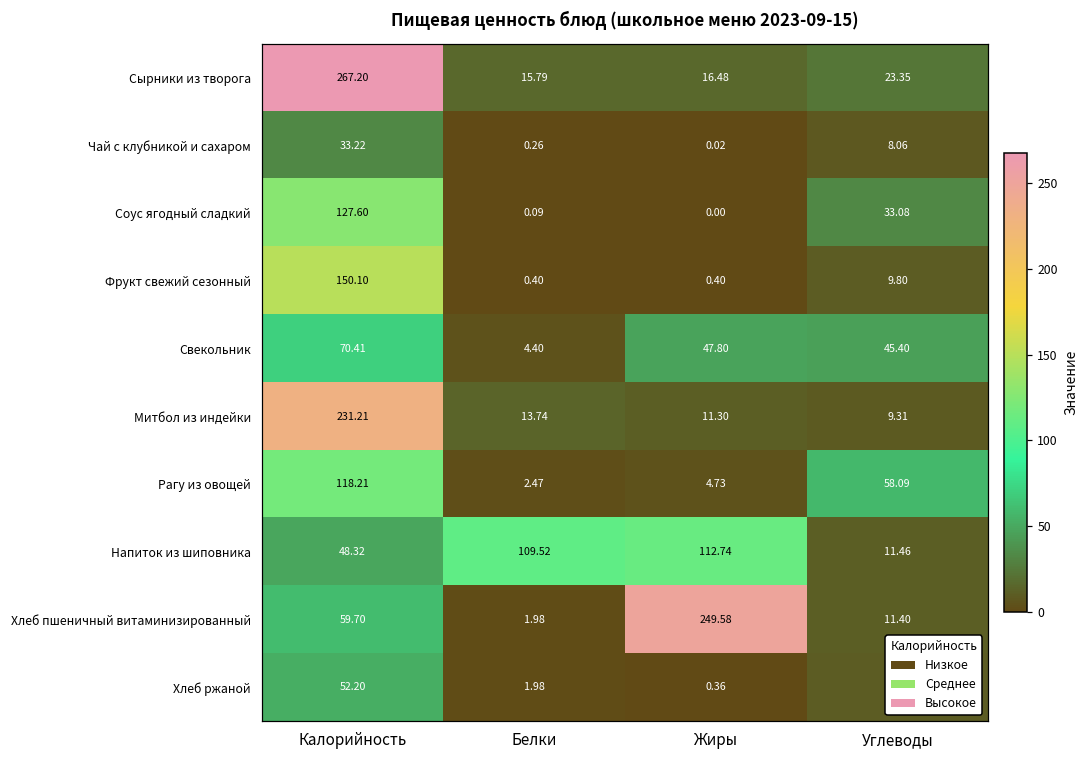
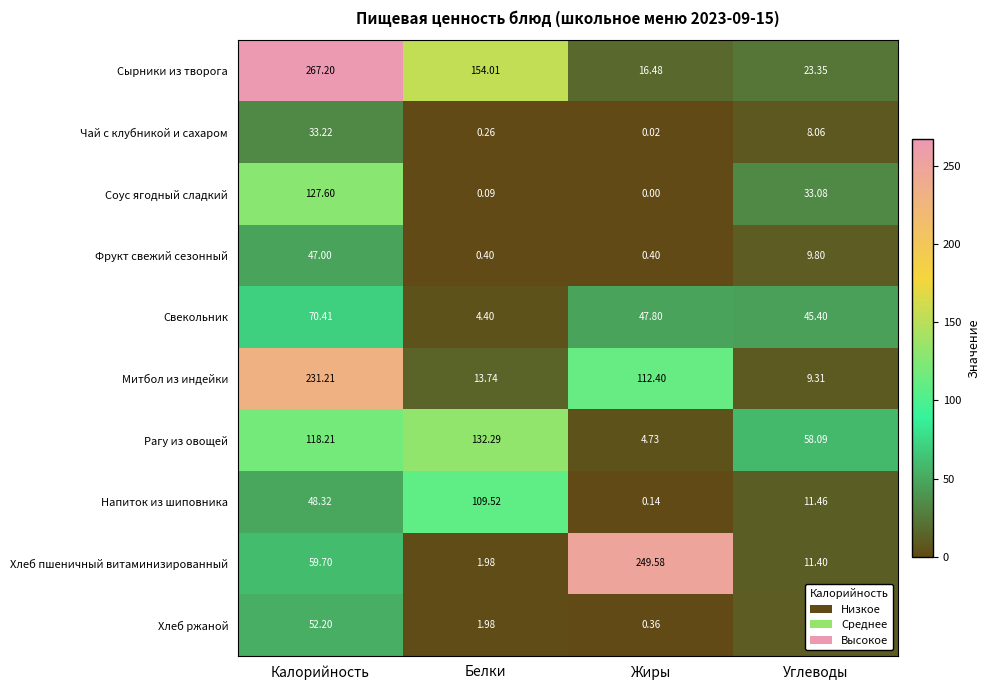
  {
    "Сырники из творога": {
      "Калорийность": 267.20,
-     "Белки": 15.79,
+     "Белки": 154.01,
      "Жиры": 16.48,
      "Углеводы": 23.35
    },
    "Чай с клубникой и сахаром": {
      "Калорийность": 33.22,
      "Белки": 0.26,
      "Жиры": 0.02,
      "Углеводы": 8.06
    },
    "Соус ягодный сладкий": {
      "Калорийность": 127.60,
      "Белки": 0.09,
      "Жиры": 0.00,
      "Углеводы": 33.08
    },
    "Фрукт свежий сезонный": {
-     "Калорийность": 150.10,
+     "Калорийность": 47.00,
      "Белки": 0.40,
      "Жиры": 0.40,
      "Углеводы": 9.80
    },
    "Свекольник": {
      "Калорийность": 70.41,
      "Белки": 4.40,
      "Жиры": 47.80,
      "Углеводы": 45.40
    },
    "Митбол из индейки": {
      "Калорийность": 231.21,
      "Белки": 13.74,
-     "Жиры": 11.30,
+     "Жиры": 112.40,
      "Углеводы": 9.31
    },
    "Рагу из овощей": {
      "Калорийность": 118.21,
-     "Белки": 2.47,
+     "Белки": 132.29,
      "Жиры": 4.73,
      "Углеводы": 58.09
    },
    "Напиток из шиповника": {
      "Калорийность": 48.32,
      "Белки": 109.52,
-     "Жиры": 112.74,
+     "Жиры": 0.14,
      "Углеводы": 11.46
    },
    "Хлеб пшеничный витаминизированный": {
      "Калорийность": 59.70,
      "Белки": 1.98,
      "Жиры": 249.58,
      "Углеводы": 11.40
    },
    "Хлеб ржаной": {
      "Калорийность": 52.20,
      "Белки": 1.98,
      "Жиры": 0.36
    }
  }
